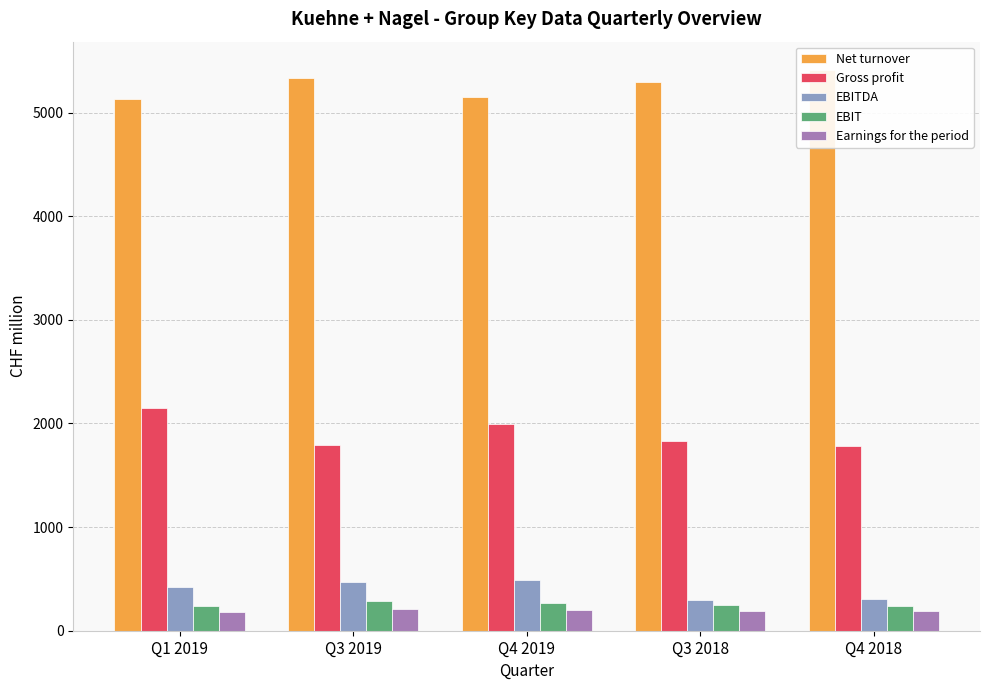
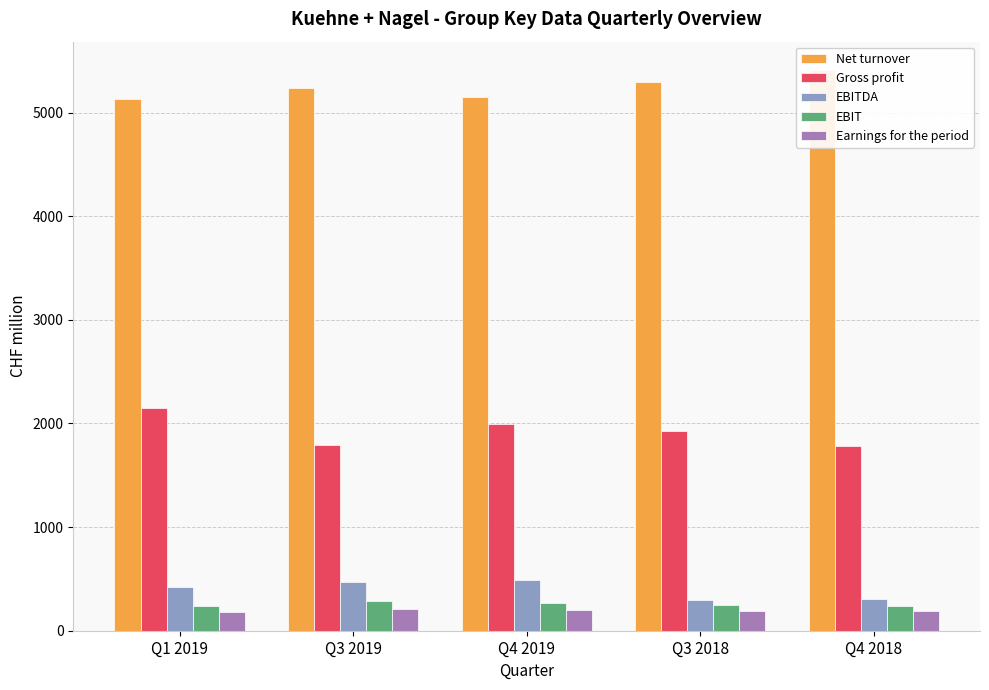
  {
    "Net turnover": {
      "Q1 2019": 5130,
-     "Q3 2019": 5330,
+     "Q3 2019": 5240,
      "Q4 2019": 5150,
      "Q3 2018": 5300
    },
    "Gross profit": {
      "Q1 2019": 2150,
      "Q3 2019": 1790,
      "Q4 2019": 1990,
-     "Q3 2018": 1830,
+     "Q3 2018": 1930,
      "Q4 2018": 1780
    },
    "EBIT": {
      "Q1 2019": 240,
      "Q3 2019": 280,
      "Q4 2019": 270,
      "Q3 2018": 240,
      "Q4 2018": 240
    }
  }
